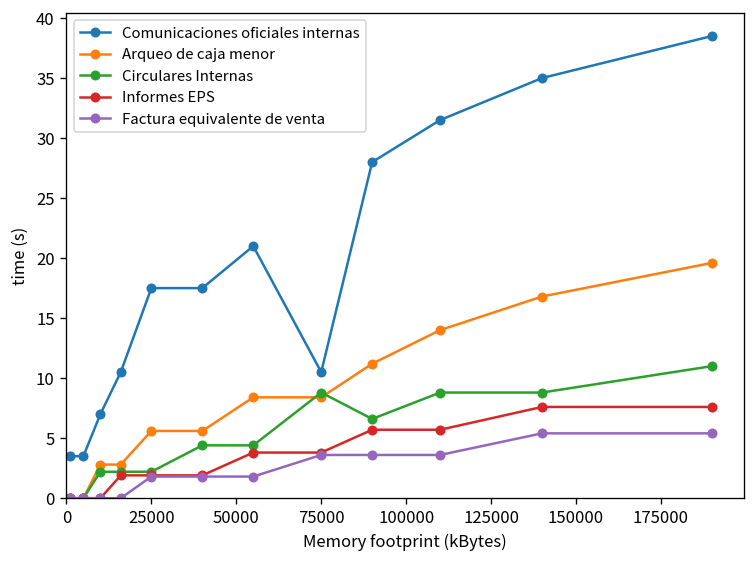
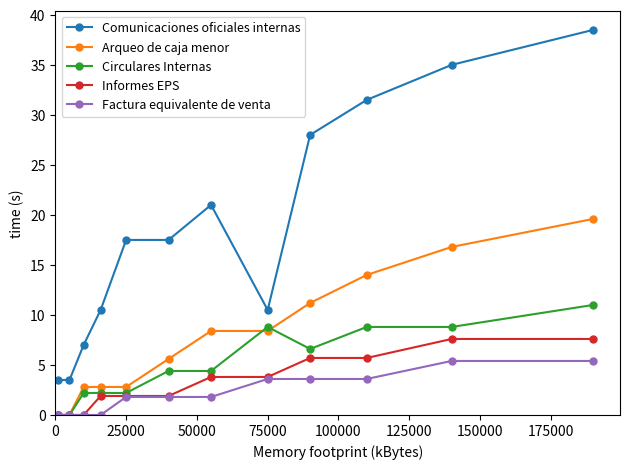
  {
    "Comunicaciones oficiales internas": {
      "25000": 17.5,
      "75000": 10.5
    },
    "Arqueo de caja menor": {
-     "25000": 5.6,
+     "25000": 2.8,
      "75000": 8.4
    },
    "Circulares Internas": {
      "25000": 2.2,
      "75000": 8.8
    }
  }
